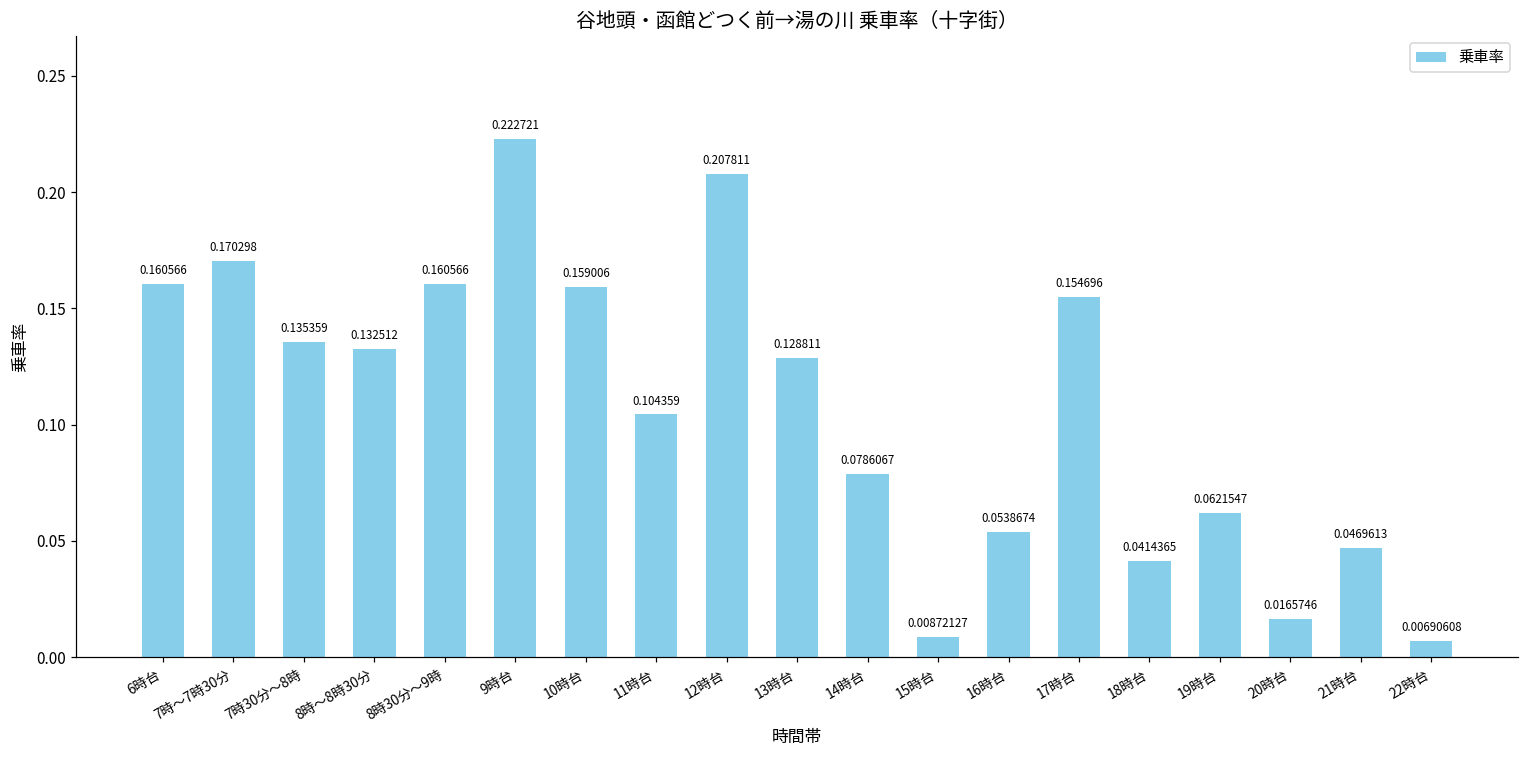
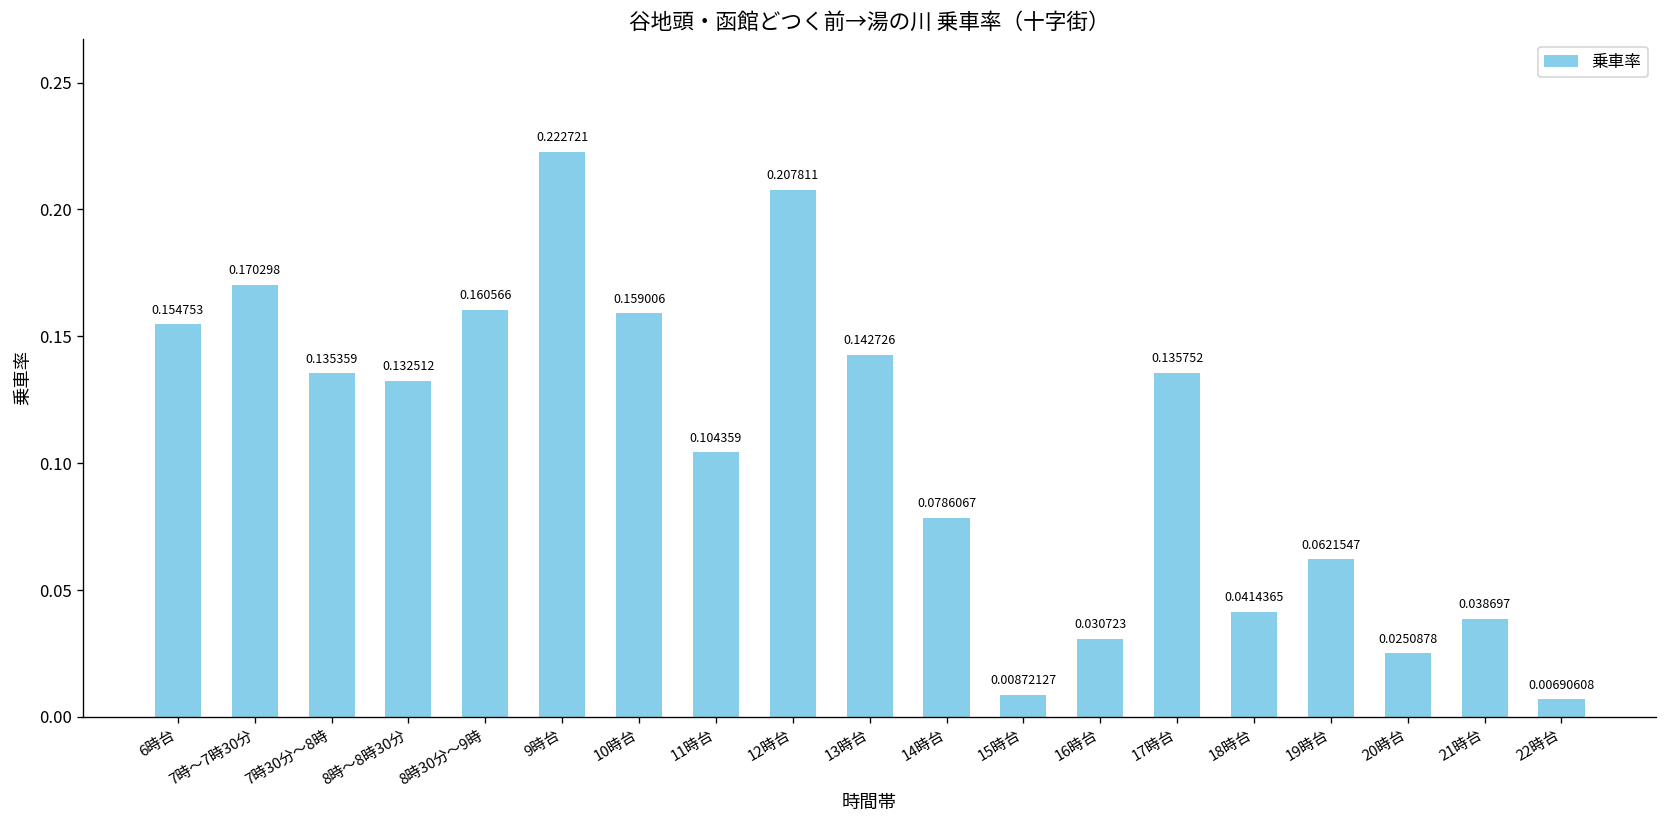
  {
-   "6時台": 0.160566,
+   "6時台": 0.154753,
    "7時～7時30分": 0.170298,
    "7時30分～8時": 0.135359,
    "8時～8時30分": 0.132512,
    "8時30分～9時": 0.160566,
    "9時台": 0.222721,
    "10時台": 0.159006,
    "11時台": 0.104359,
    "12時台": 0.207811,
-   "13時台": 0.128811,
+   "13時台": 0.142726,
    "14時台": 0.0786067,
    "15時台": 0.00872127,
-   "16時台": 0.0538674,
-   "17時台": 0.154696,
+   "16時台": 0.030723,
+   "17時台": 0.135752,
    "18時台": 0.0414365,
    "19時台": 0.0621547,
-   "20時台": 0.0165746,
-   "21時台": 0.0469613,
+   "20時台": 0.0250878,
+   "21時台": 0.038697,
    "22時台": 0.00690608
  }
